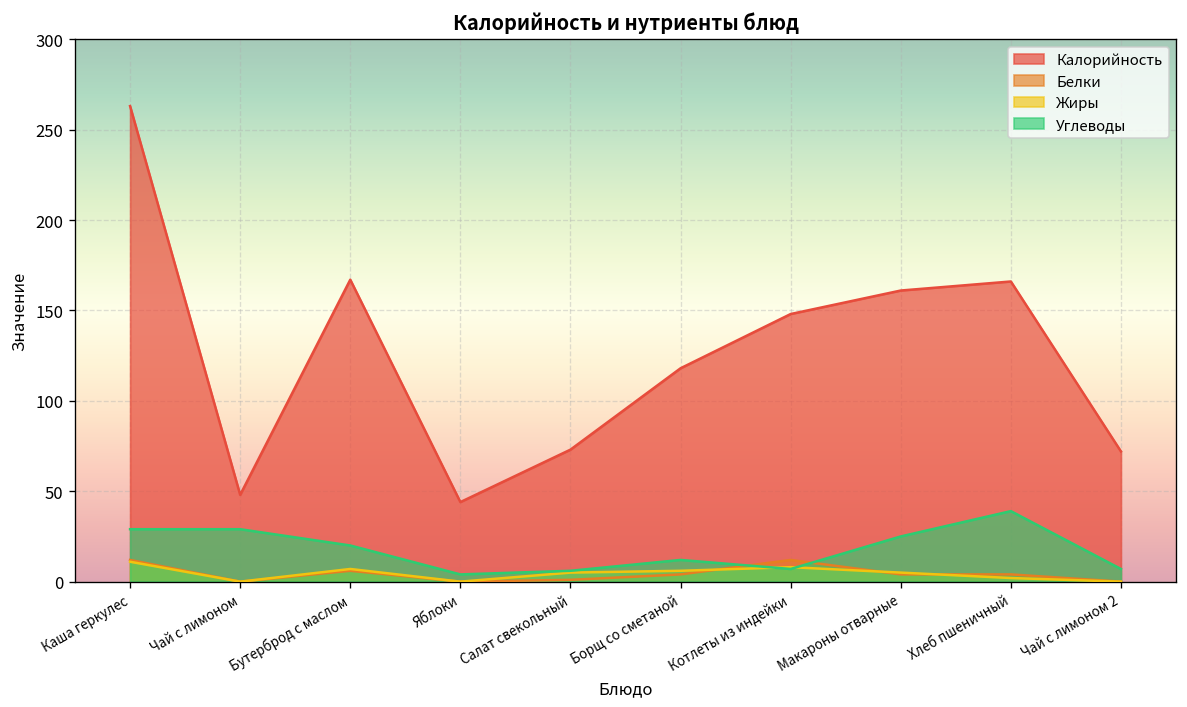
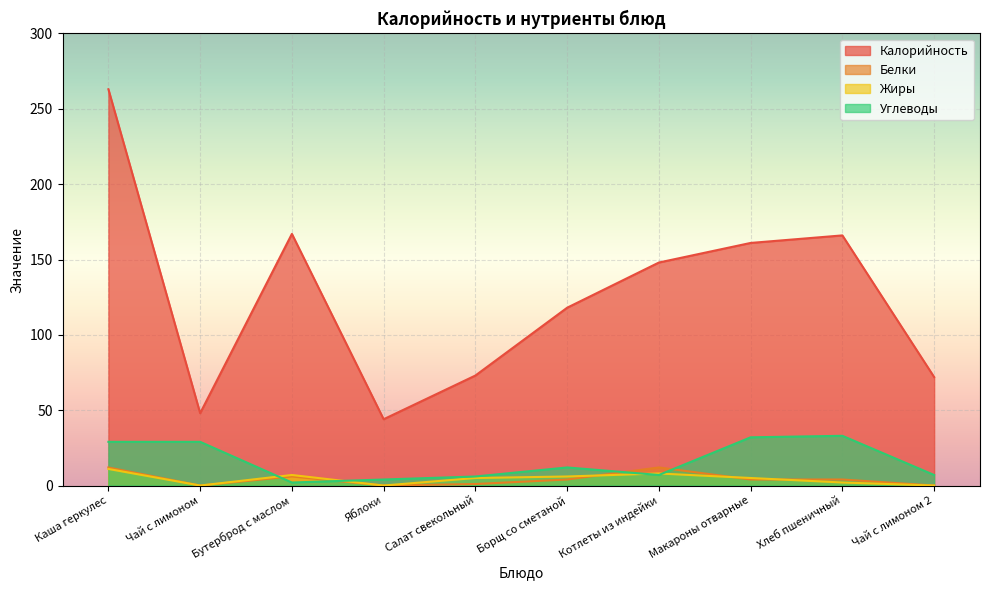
  {
    "Жиры": {
      "Борщ со сметаной": 6,
      "Хлеб пшеничный": 2
    },
    "Углеводы": {
      "Каша геркулес": 29,
      "Чай с лимоном": 29,
-     "Бутерброд с маслом": 20,
+     "Бутерброд с маслом": 2,
      "Яблоки": 4,
      "Борщ со сметаной": 12,
-     "Макароны отварные": 25,
-     "Хлеб пшеничный": 39,
+     "Макароны отварные": 32,
+     "Хлеб пшеничный": 33,
      "Чай с лимоном 2": 7
    }
  }
